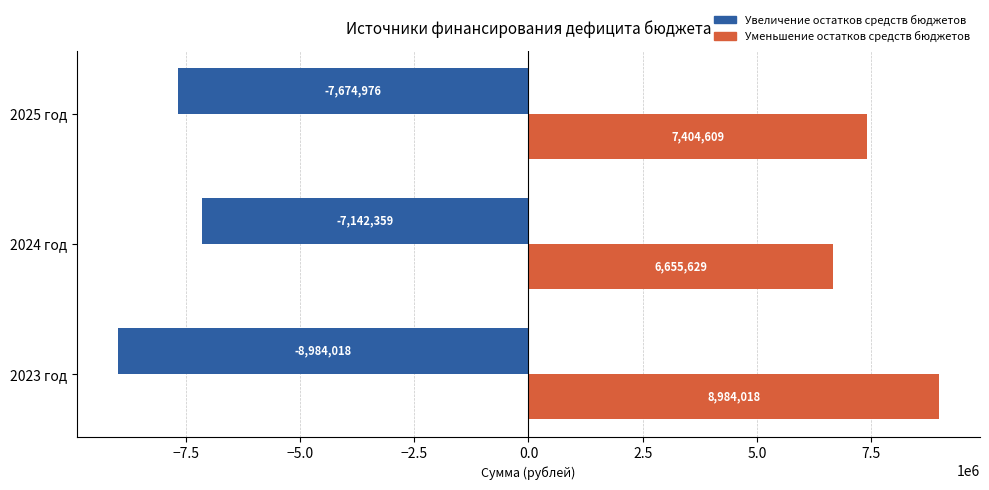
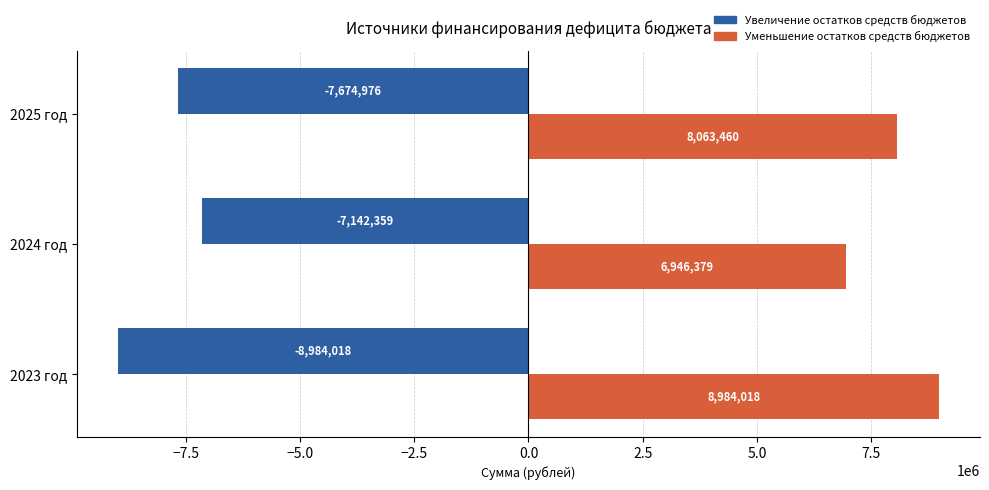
  {
    "Увеличение остатков средств бюджетов": {
      "2025 год": "-7,674,976",
      "2024 год": "-7,142,359",
      "2023 год": "-8,984,018"
    },
    "Уменьшение остатков средств бюджетов": {
-     "2025 год": "7,404,609",
-     "2024 год": "6,655,629",
+     "2025 год": "8,063,460",
+     "2024 год": "6,946,379",
      "2023 год": "8,984,018"
    }
  }
